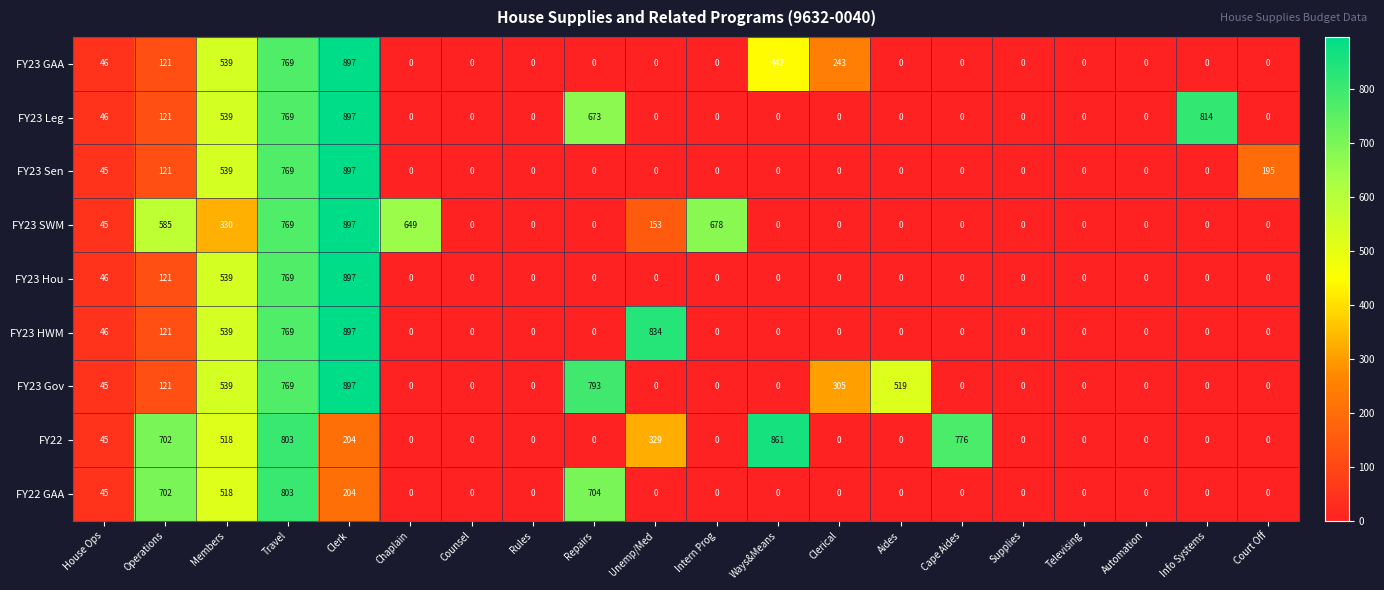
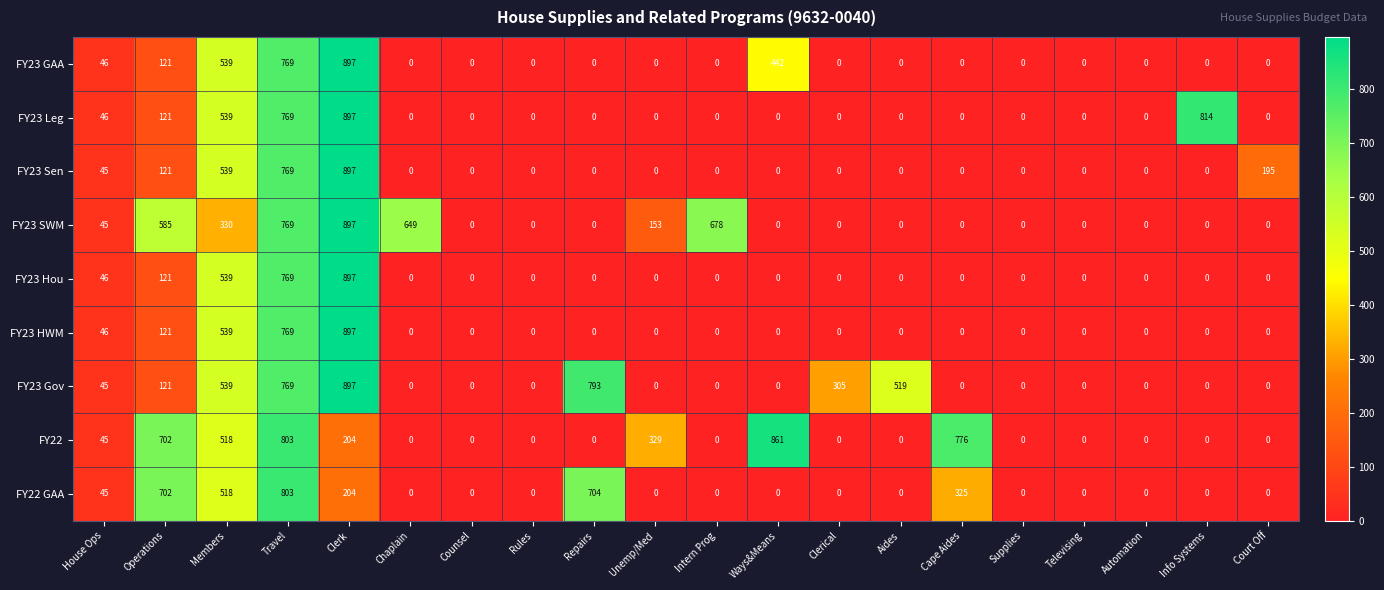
  {
    "FY23 GAA": {
      "House Ops": 46,
      "Operations": 121,
      "Members": 539,
      "Travel": 769,
      "Clerk": 897,
      "Chaplain": 0,
      "Counsel": 0,
      "Rules": 0,
      "Repairs": 0,
      "Unemp/Med": 0,
      "Intern Prog": 0,
      "Ways&Means": 442,
-     "Clerical": 243,
+     "Clerical": 0,
      "Aides": 0,
      "Cape Aides": 0,
      "Supplies": 0,
      "Televising": 0,
      "Automation": 0,
      "Info Systems": 0,
      "Court Off": 0
    },
    "FY23 Leg": {
      "House Ops": 46,
      "Operations": 121,
      "Members": 539,
      "Travel": 769,
      "Clerk": 897,
      "Chaplain": 0,
      "Counsel": 0,
      "Rules": 0,
-     "Repairs": 673,
+     "Repairs": 0,
      "Unemp/Med": 0,
      "Intern Prog": 0,
      "Ways&Means": 0,
      "Clerical": 0,
      "Aides": 0,
      "Cape Aides": 0,
      "Supplies": 0,
      "Televising": 0,
      "Automation": 0,
      "Info Systems": 814,
      "Court Off": 0
    },
    "FY23 Sen": {
      "House Ops": 45,
      "Operations": 121,
      "Members": 539,
      "Travel": 769,
      "Clerk": 897,
      "Chaplain": 0,
      "Counsel": 0,
      "Rules": 0,
      "Repairs": 0,
      "Unemp/Med": 0,
      "Intern Prog": 0,
      "Ways&Means": 0,
      "Clerical": 0,
      "Aides": 0,
      "Cape Aides": 0,
      "Supplies": 0,
      "Televising": 0,
      "Automation": 0,
      "Info Systems": 0,
      "Court Off": 195
    },
    "FY23 SWM": {
      "House Ops": 45,
      "Operations": 585,
      "Members": 330,
      "Travel": 769,
      "Clerk": 897,
      "Chaplain": 649,
      "Counsel": 0,
      "Rules": 0,
      "Repairs": 0,
      "Unemp/Med": 153,
      "Intern Prog": 678,
      "Ways&Means": 0,
      "Clerical": 0,
      "Aides": 0,
      "Cape Aides": 0,
      "Supplies": 0,
      "Televising": 0,
      "Automation": 0,
      "Info Systems": 0,
      "Court Off": 0
    },
    "FY23 Hou": {
      "House Ops": 46,
      "Operations": 121,
      "Members": 539,
      "Travel": 769,
      "Clerk": 897,
      "Chaplain": 0,
      "Counsel": 0,
      "Rules": 0,
      "Repairs": 0,
      "Unemp/Med": 0,
      "Intern Prog": 0,
      "Ways&Means": 0,
      "Clerical": 0,
      "Aides": 0,
      "Cape Aides": 0,
      "Supplies": 0,
      "Televising": 0,
      "Automation": 0,
      "Info Systems": 0,
      "Court Off": 0
    },
    "FY23 HWM": {
      "House Ops": 46,
      "Operations": 121,
      "Members": 539,
      "Travel": 769,
      "Clerk": 897,
      "Chaplain": 0,
      "Counsel": 0,
      "Rules": 0,
      "Repairs": 0,
-     "Unemp/Med": 834,
+     "Unemp/Med": 0,
      "Intern Prog": 0,
      "Ways&Means": 0,
      "Clerical": 0,
      "Aides": 0,
      "Cape Aides": 0,
      "Supplies": 0,
      "Televising": 0,
      "Automation": 0,
      "Info Systems": 0,
      "Court Off": 0
    },
    "FY23 Gov": {
      "House Ops": 45,
      "Operations": 121,
      "Members": 539,
      "Travel": 769,
      "Clerk": 897,
      "Chaplain": 0,
      "Counsel": 0,
      "Rules": 0,
      "Repairs": 793,
      "Unemp/Med": 0,
      "Intern Prog": 0,
      "Ways&Means": 0,
      "Clerical": 305,
      "Aides": 519,
      "Cape Aides": 0,
      "Supplies": 0,
      "Televising": 0,
      "Automation": 0,
      "Info Systems": 0,
      "Court Off": 0
    },
    "FY22": {
      "House Ops": 45,
      "Operations": 702,
      "Members": 518,
      "Travel": 803,
      "Clerk": 204,
      "Chaplain": 0,
      "Counsel": 0,
      "Rules": 0,
      "Repairs": 0,
      "Unemp/Med": 329,
      "Intern Prog": 0,
      "Ways&Means": 861,
      "Clerical": 0,
      "Aides": 0,
      "Cape Aides": 776,
      "Supplies": 0,
      "Televising": 0,
      "Automation": 0,
      "Info Systems": 0,
      "Court Off": 0
    },
    "FY22 GAA": {
      "House Ops": 45,
      "Operations": 702,
      "Members": 518,
      "Travel": 803,
      "Clerk": 204,
      "Chaplain": 0,
      "Counsel": 0,
      "Rules": 0,
      "Repairs": 704,
      "Unemp/Med": 0,
      "Intern Prog": 0,
      "Ways&Means": 0,
      "Clerical": 0,
      "Aides": 0,
-     "Cape Aides": 0,
+     "Cape Aides": 325,
      "Supplies": 0,
      "Televising": 0,
      "Automation": 0,
      "Info Systems": 0,
      "Court Off": 0
    }
  }
